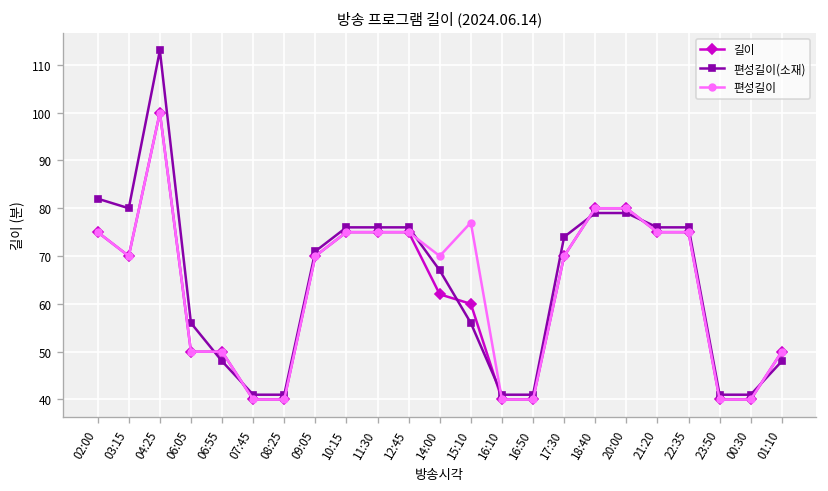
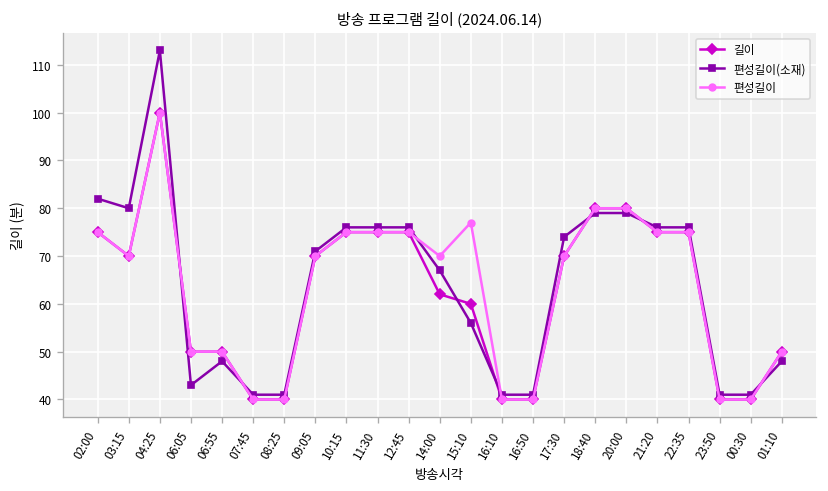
  {
    "길이": {
      "14:00": 62,
      "15:10": 60
    },
    "편성길이(소재)": {
      "02:00": 82,
      "03:15": 80,
      "04:25": 113,
-     "06:05": 56,
+     "06:05": 43,
      "06:55": 48,
      "07:45": 41,
      "08:25": 41,
      "09:05": 71,
      "10:15": 76,
      "11:30": 76,
      "12:45": 76,
      "14:00": 67,
      "15:10": 56,
      "16:10": 41,
      "16:50": 41,
      "17:30": 74,
      "18:40": 79,
      "20:00": 79,
      "21:20": 76,
      "22:35": 76,
      "23:50": 41,
      "00:30": 41,
      "01:10": 48
    },
    "편성길이": {
      "14:00": 70,
      "15:10": 77
    }
  }
